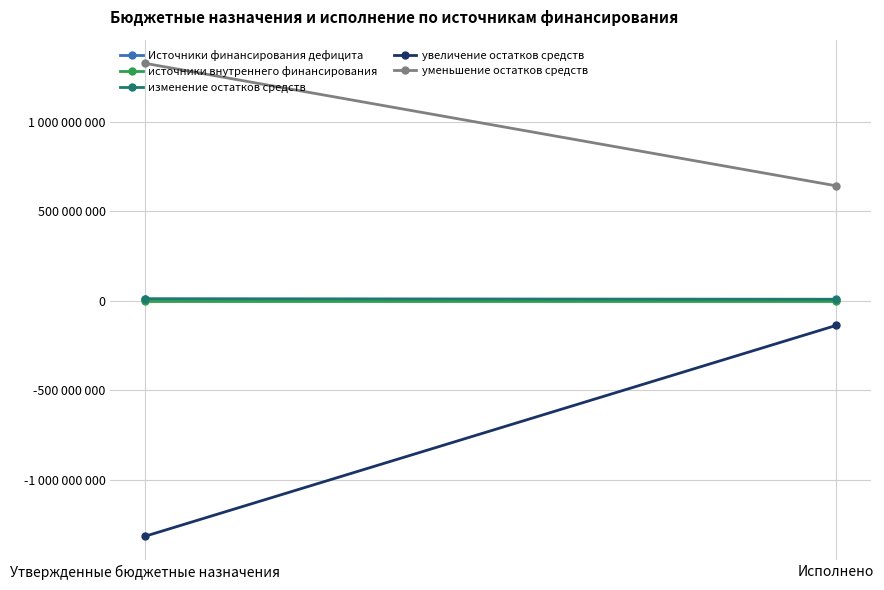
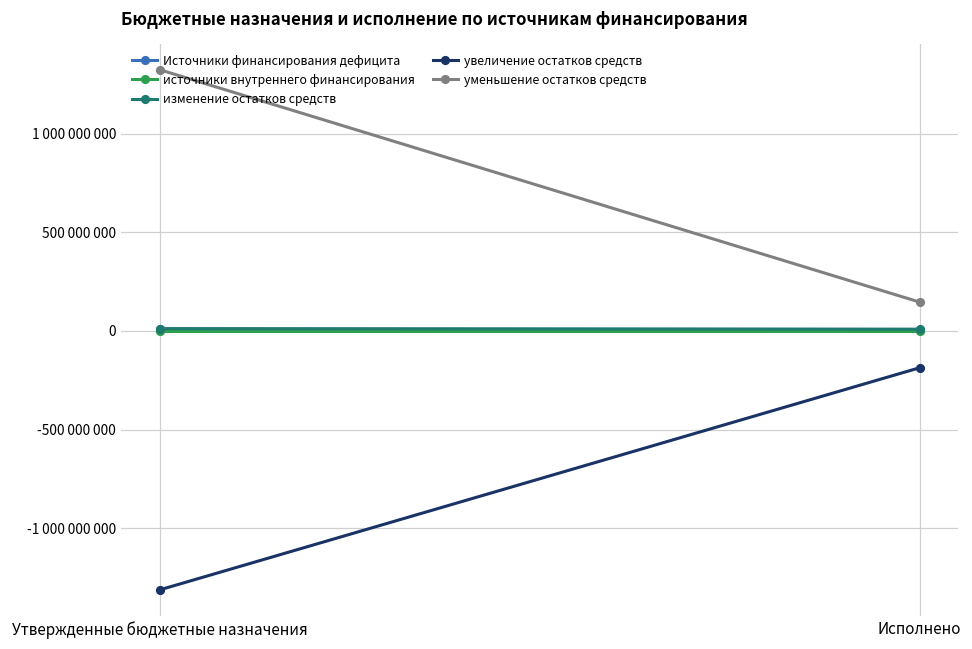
  {
    "увеличение остатков средств": {
      "Утвержденные бюджетные назначения": -1310000000,
-     "Исполнено": -140000000
+     "Исполнено": -190000000
    },
    "уменьшение остатков средств": {
      "Утвержденные бюджетные назначения": 1330000000,
-     "Исполнено": 640000000
+     "Исполнено": 150000000
    }
  }
